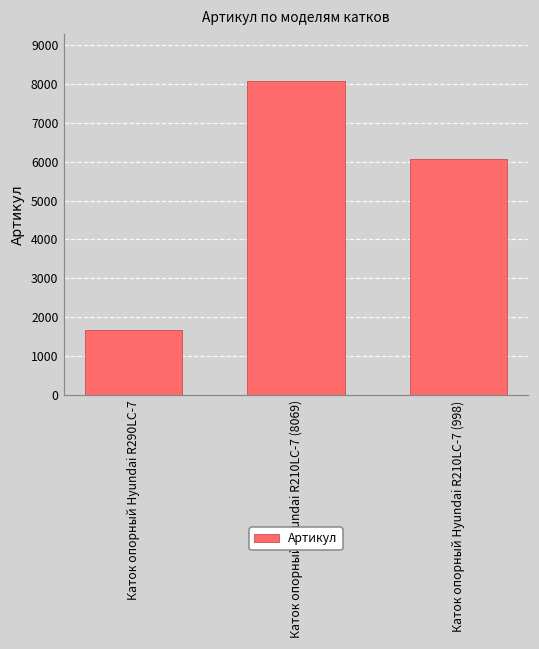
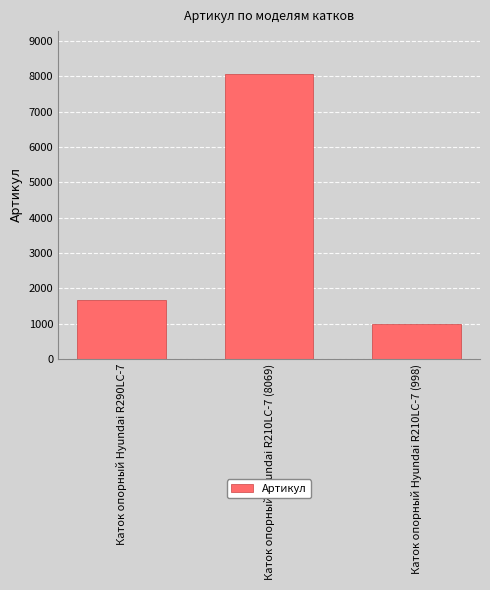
  {
    "Каток опорный Hyundai R290LC-7": 1700,
    "Каток опорный Hyundai R210LC-7 (8069)": 8100,
-   "Каток опорный Hyundai R210LC-7 (998)": 6100
+   "Каток опорный Hyundai R210LC-7 (998)": 1000
  }
